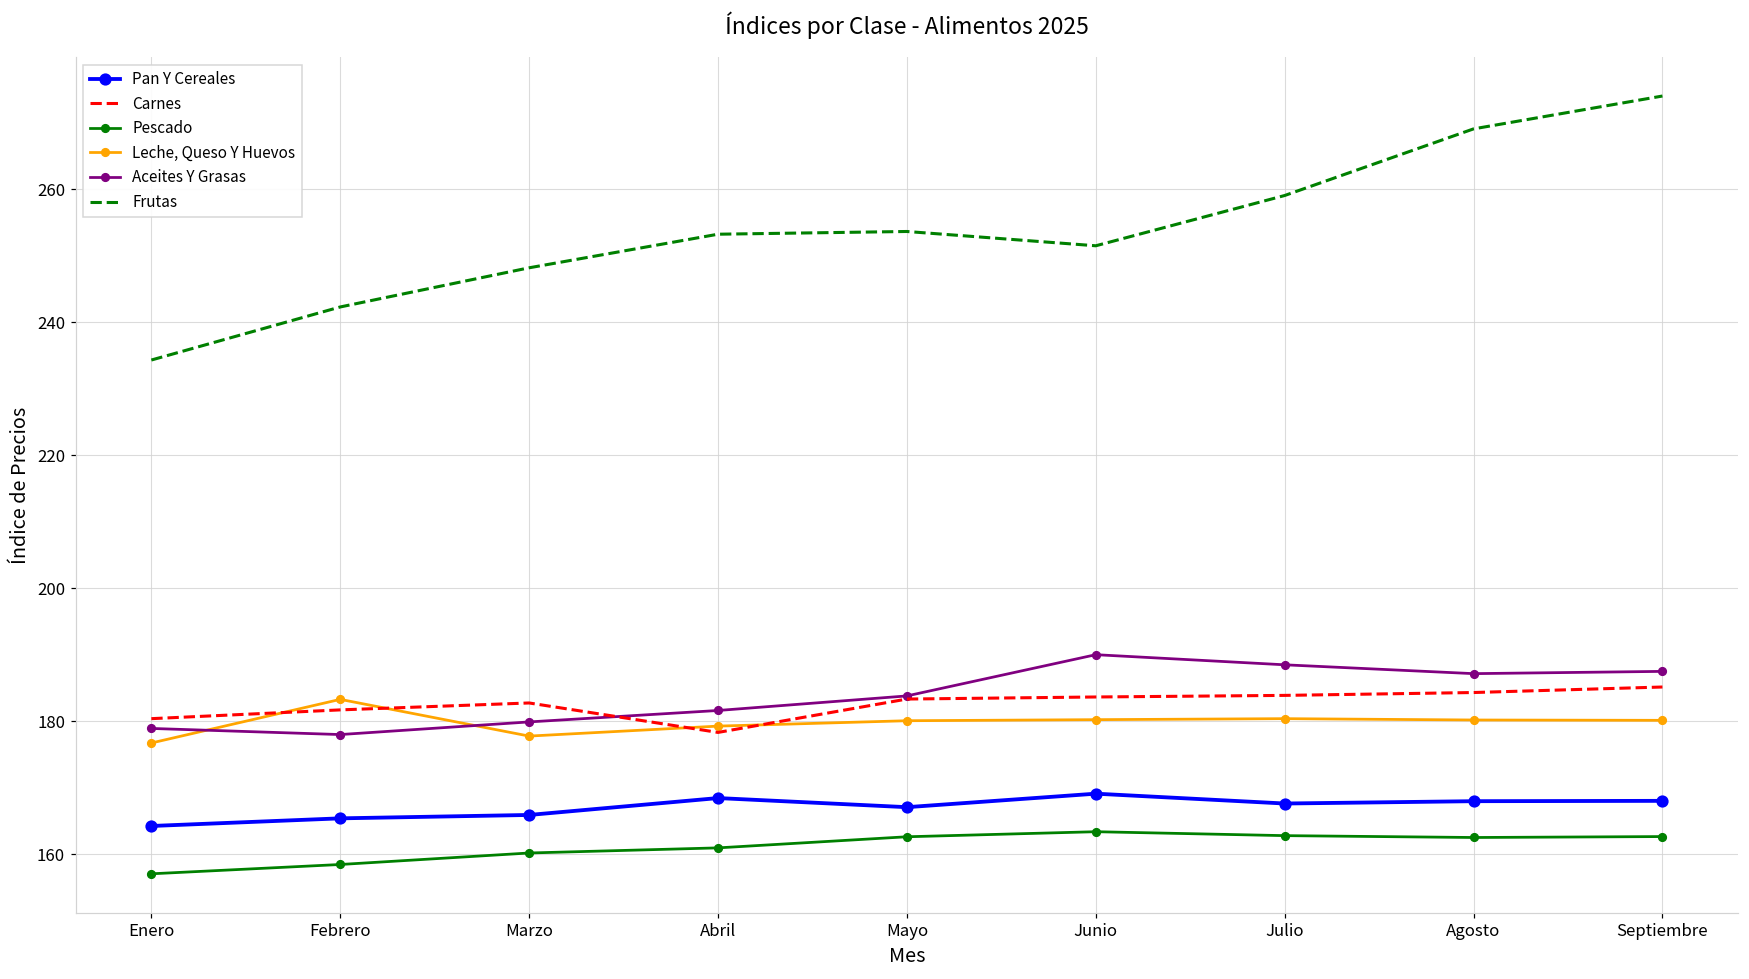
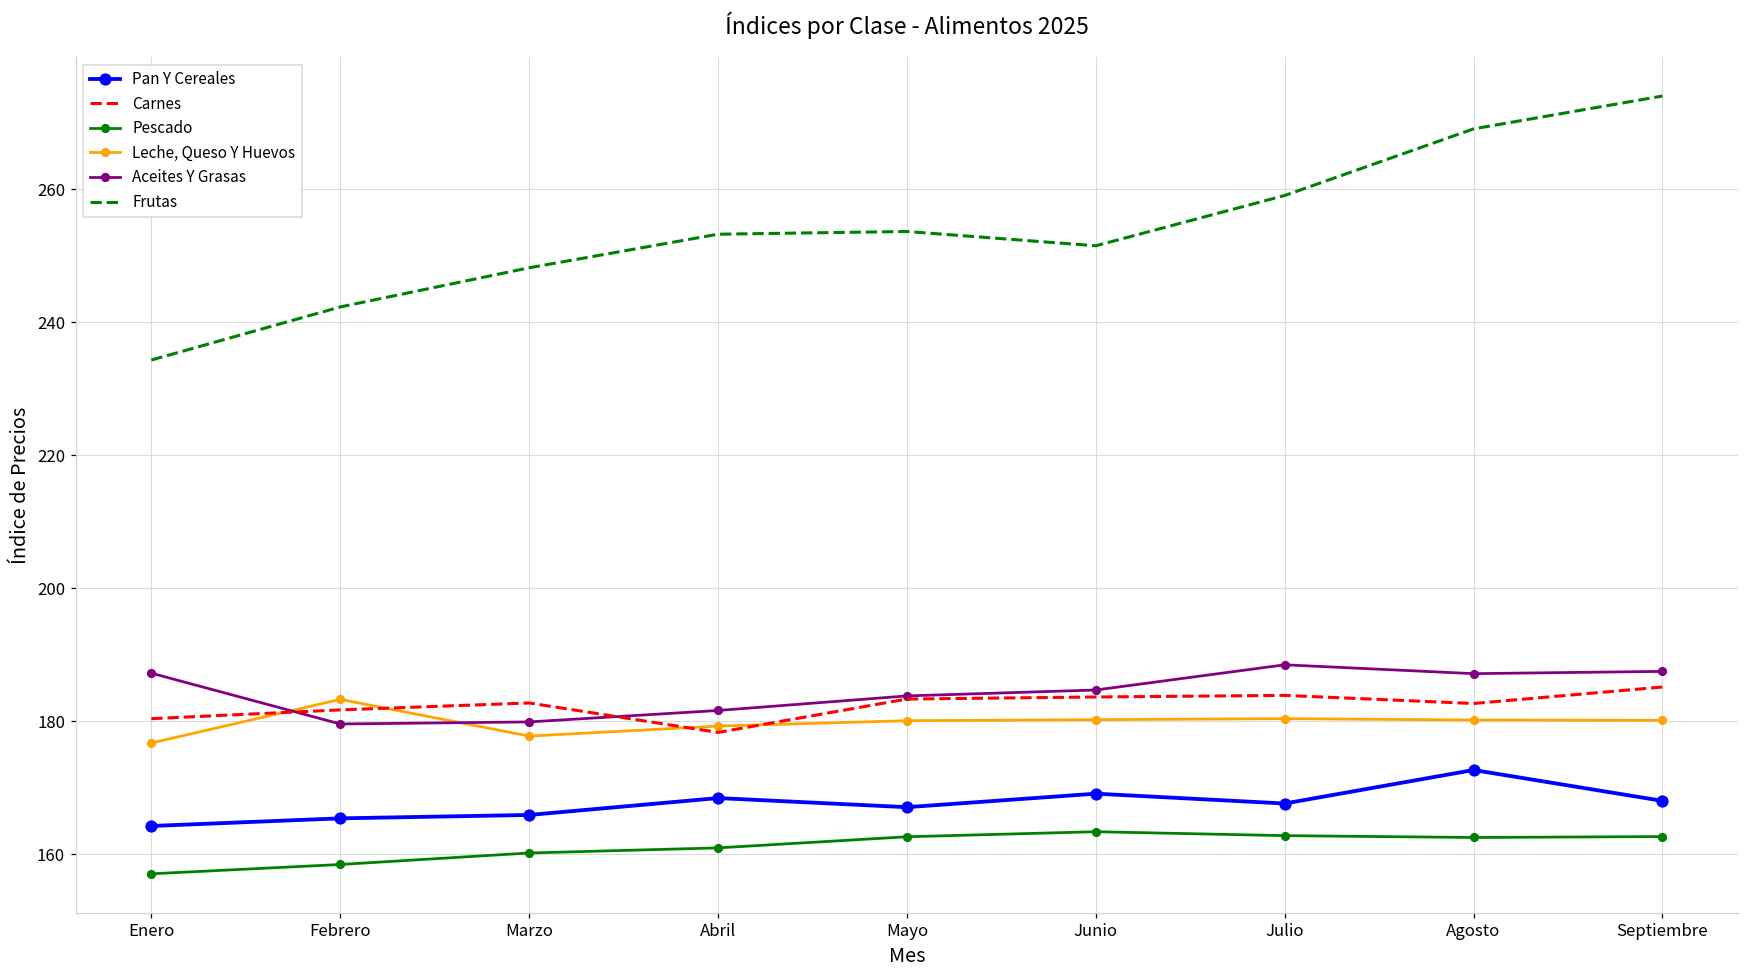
  {
    "Pan Y Cereales": {
      "Enero": 164,
      "Febrero": 165,
      "Marzo": 166,
      "Abril": 168,
      "Mayo": 167,
      "Junio": 169,
      "Julio": 168,
-     "Agosto": 168,
+     "Agosto": 173,
      "Septiembre": 168
    },
    "Carnes": {
      "Enero": 180,
      "Febrero": 182,
      "Marzo": 183,
      "Abril": 178,
      "Mayo": 183,
      "Junio": 184,
      "Julio": 184,
-     "Agosto": 184,
+     "Agosto": 183,
      "Septiembre": 185
    },
    "Leche, Queso Y Huevos": {
      "Enero": 177,
      "Febrero": 183,
      "Marzo": 178,
      "Abril": 179,
      "Mayo": 180,
      "Junio": 180,
      "Julio": 180,
      "Agosto": 180,
      "Septiembre": 180
    },
    "Aceites Y Grasas": {
-     "Enero": 179,
-     "Febrero": 178,
+     "Enero": 187,
+     "Febrero": 180,
      "Marzo": 180,
      "Abril": 182,
      "Mayo": 184,
-     "Junio": 190,
+     "Junio": 185,
      "Julio": 188,
      "Agosto": 187,
      "Septiembre": 187
    }
  }
